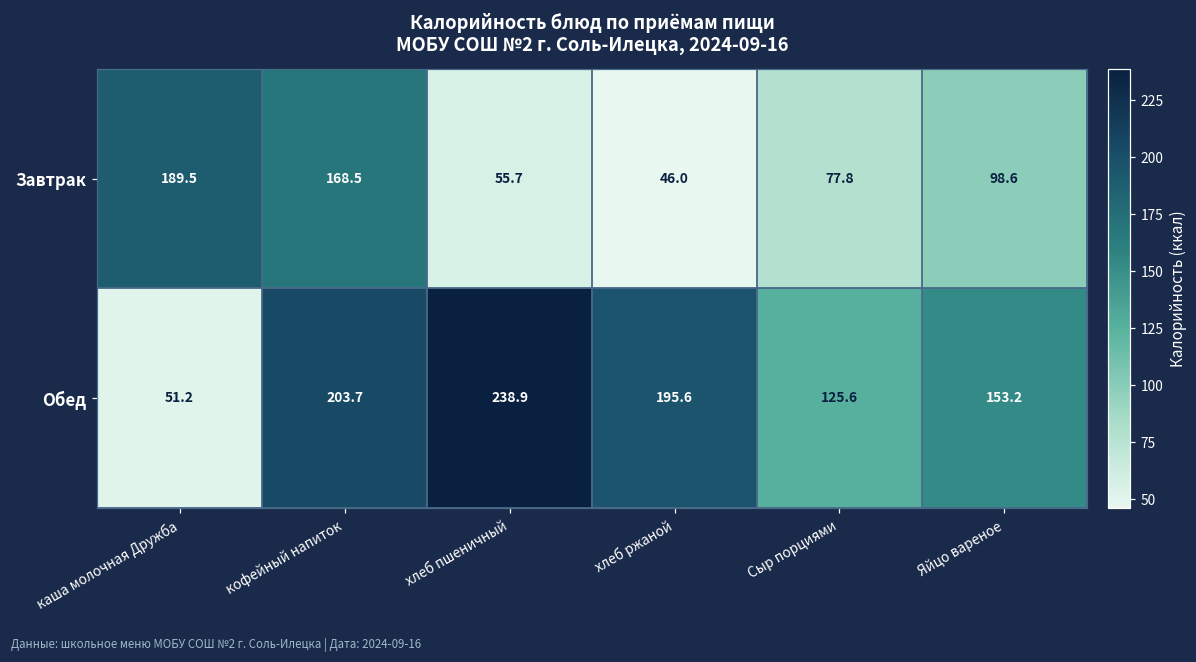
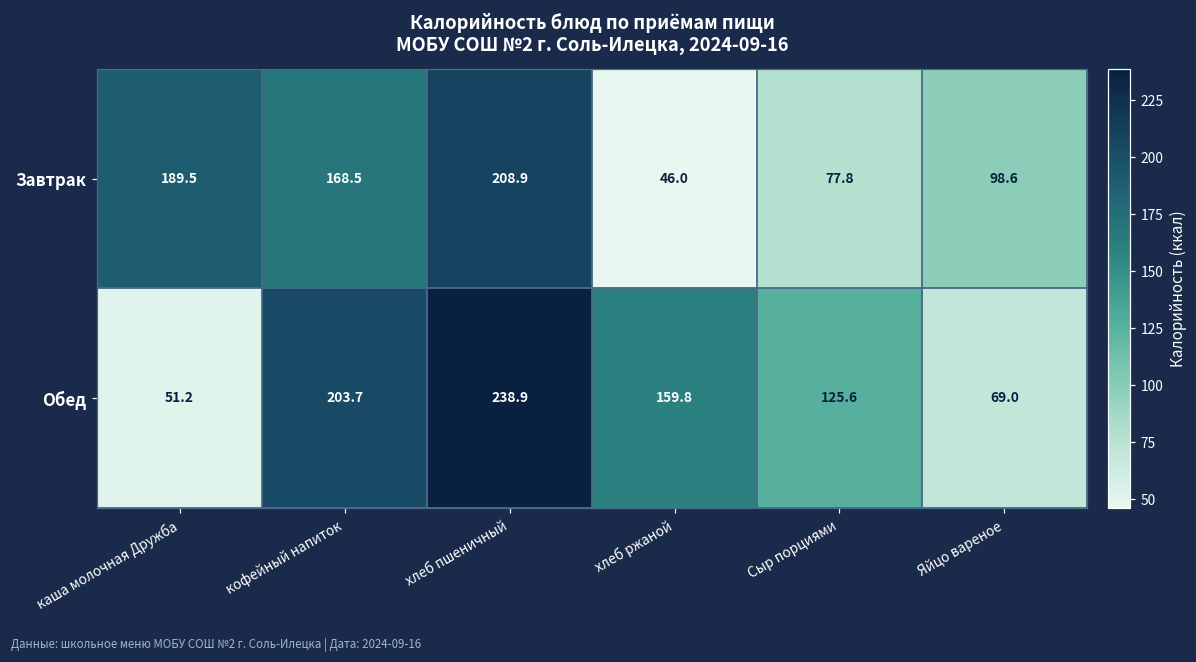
  {
    "Завтрак": {
      "каша молочная Дружба": 189.5,
      "кофейный напиток": 168.5,
-     "хлеб пшеничный": 55.7,
+     "хлеб пшеничный": 208.9,
      "хлеб ржаной": 46.0,
      "Сыр порциями": 77.8,
      "Яйцо вареное": 98.6
    },
    "Обед": {
      "каша молочная Дружба": 51.2,
      "кофейный напиток": 203.7,
      "хлеб пшеничный": 238.9,
-     "хлеб ржаной": 195.6,
+     "хлеб ржаной": 159.8,
      "Сыр порциями": 125.6,
-     "Яйцо вареное": 153.2
+     "Яйцо вареное": 69.0
    }
  }
